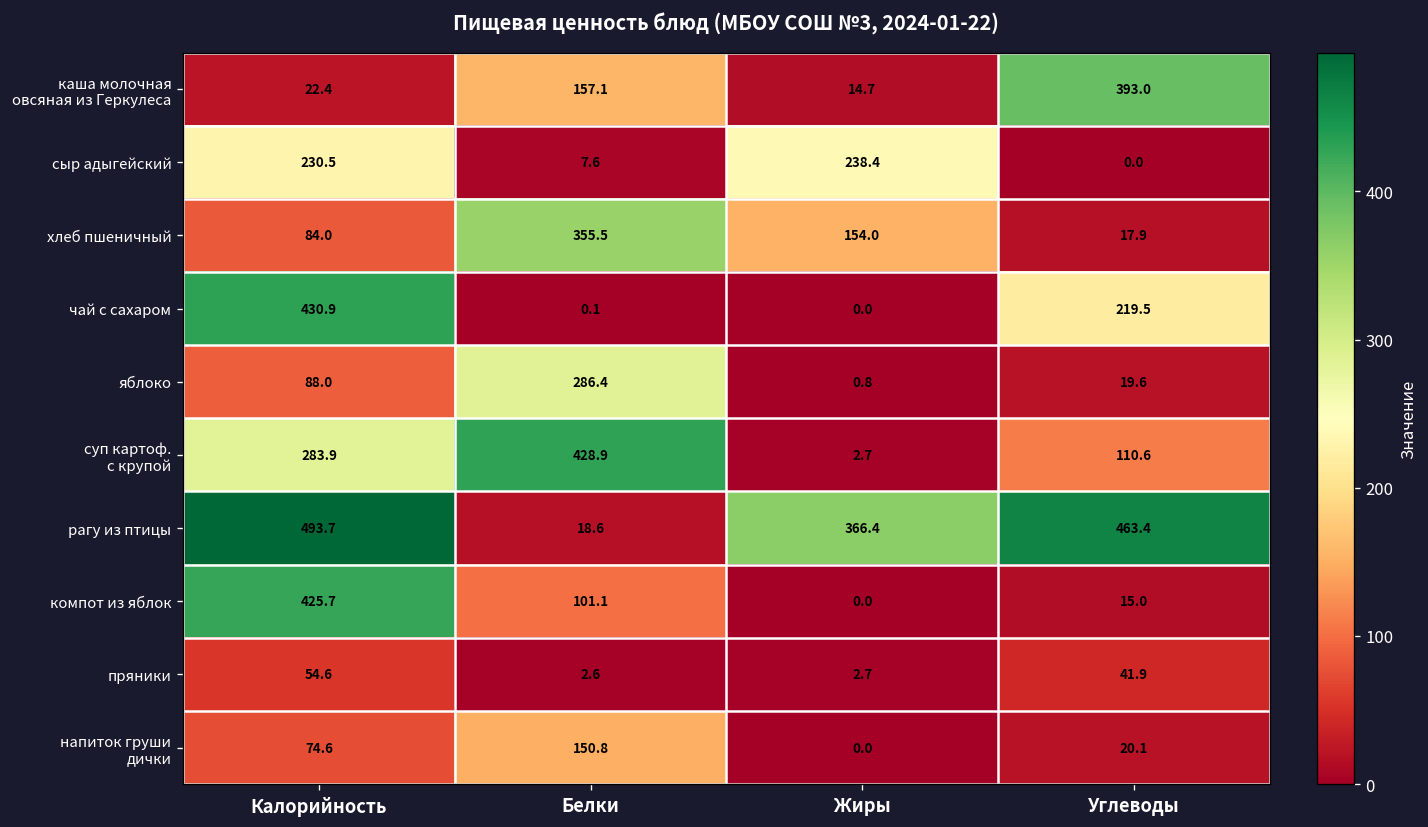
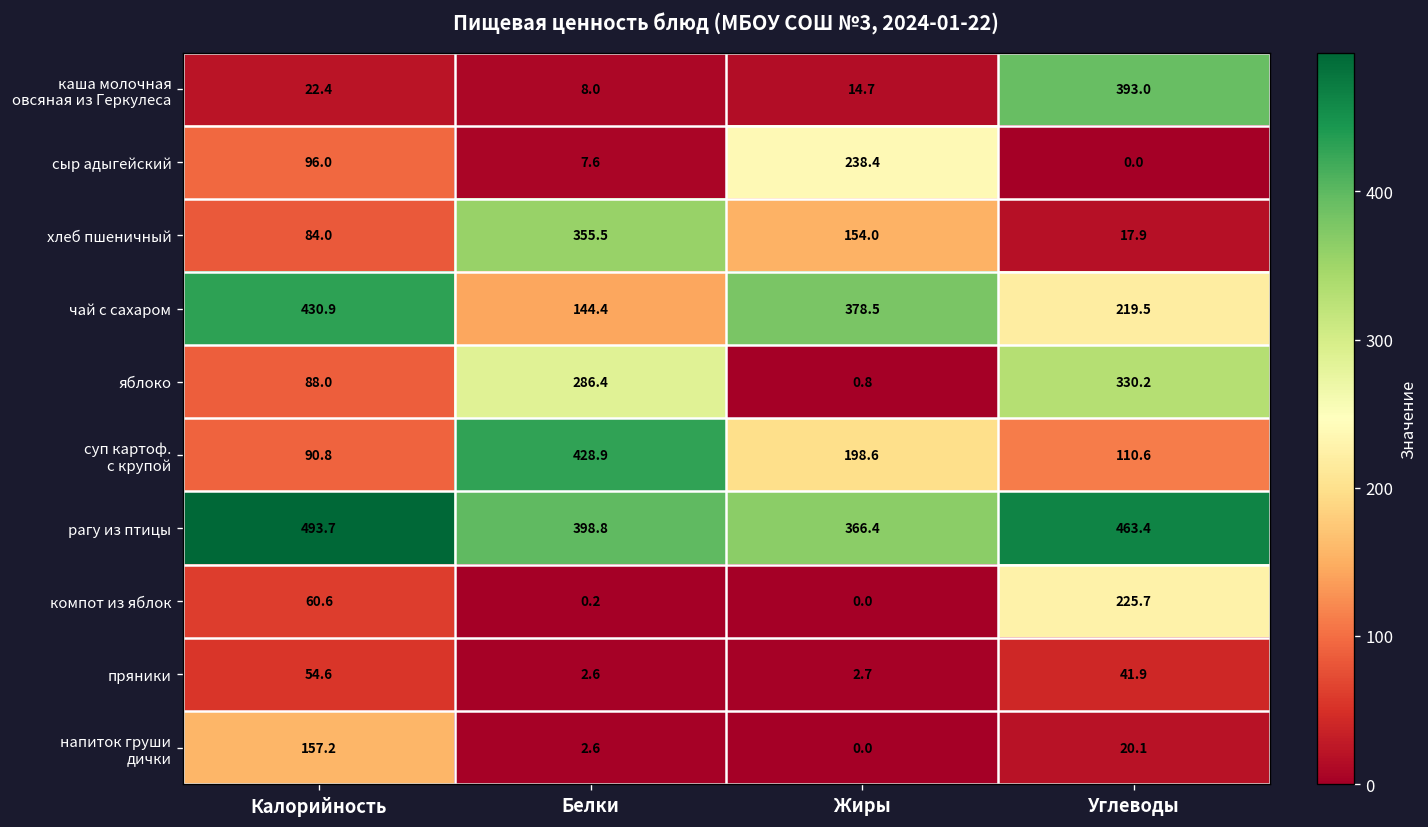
  {
    "каша молочная овсяная из Геркулеса": {
      "Калорийность": 22.4,
-     "Белки": 157.1,
+     "Белки": 8.0,
      "Жиры": 14.7,
      "Углеводы": 393.0
    },
    "сыр адыгейский": {
-     "Калорийность": 230.5,
+     "Калорийность": 96.0,
      "Белки": 7.6,
      "Жиры": 238.4,
      "Углеводы": 0.0
    },
    "хлеб пшеничный": {
      "Калорийность": 84.0,
      "Белки": 355.5,
      "Жиры": 154.0,
      "Углеводы": 17.9
    },
    "чай с сахаром": {
      "Калорийность": 430.9,
-     "Белки": 0.1,
-     "Жиры": 0.0,
+     "Белки": 144.4,
+     "Жиры": 378.5,
      "Углеводы": 219.5
    },
    "яблоко": {
      "Калорийность": 88.0,
      "Белки": 286.4,
      "Жиры": 0.8,
-     "Углеводы": 19.6
+     "Углеводы": 330.2
    },
    "суп картоф. с крупой": {
-     "Калорийность": 283.9,
+     "Калорийность": 90.8,
      "Белки": 428.9,
-     "Жиры": 2.7,
+     "Жиры": 198.6,
      "Углеводы": 110.6
    },
    "рагу из птицы": {
      "Калорийность": 493.7,
-     "Белки": 18.6,
+     "Белки": 398.8,
      "Жиры": 366.4,
      "Углеводы": 463.4
    },
    "компот из яблок": {
-     "Калорийность": 425.7,
-     "Белки": 101.1,
+     "Калорийность": 60.6,
+     "Белки": 0.2,
      "Жиры": 0.0,
-     "Углеводы": 15.0
+     "Углеводы": 225.7
    },
    "пряники": {
      "Калорийность": 54.6,
      "Белки": 2.6,
      "Жиры": 2.7,
      "Углеводы": 41.9
    },
    "напиток груши дички": {
-     "Калорийность": 74.6,
-     "Белки": 150.8,
+     "Калорийность": 157.2,
+     "Белки": 2.6,
      "Жиры": 0.0,
      "Углеводы": 20.1
    }
  }
